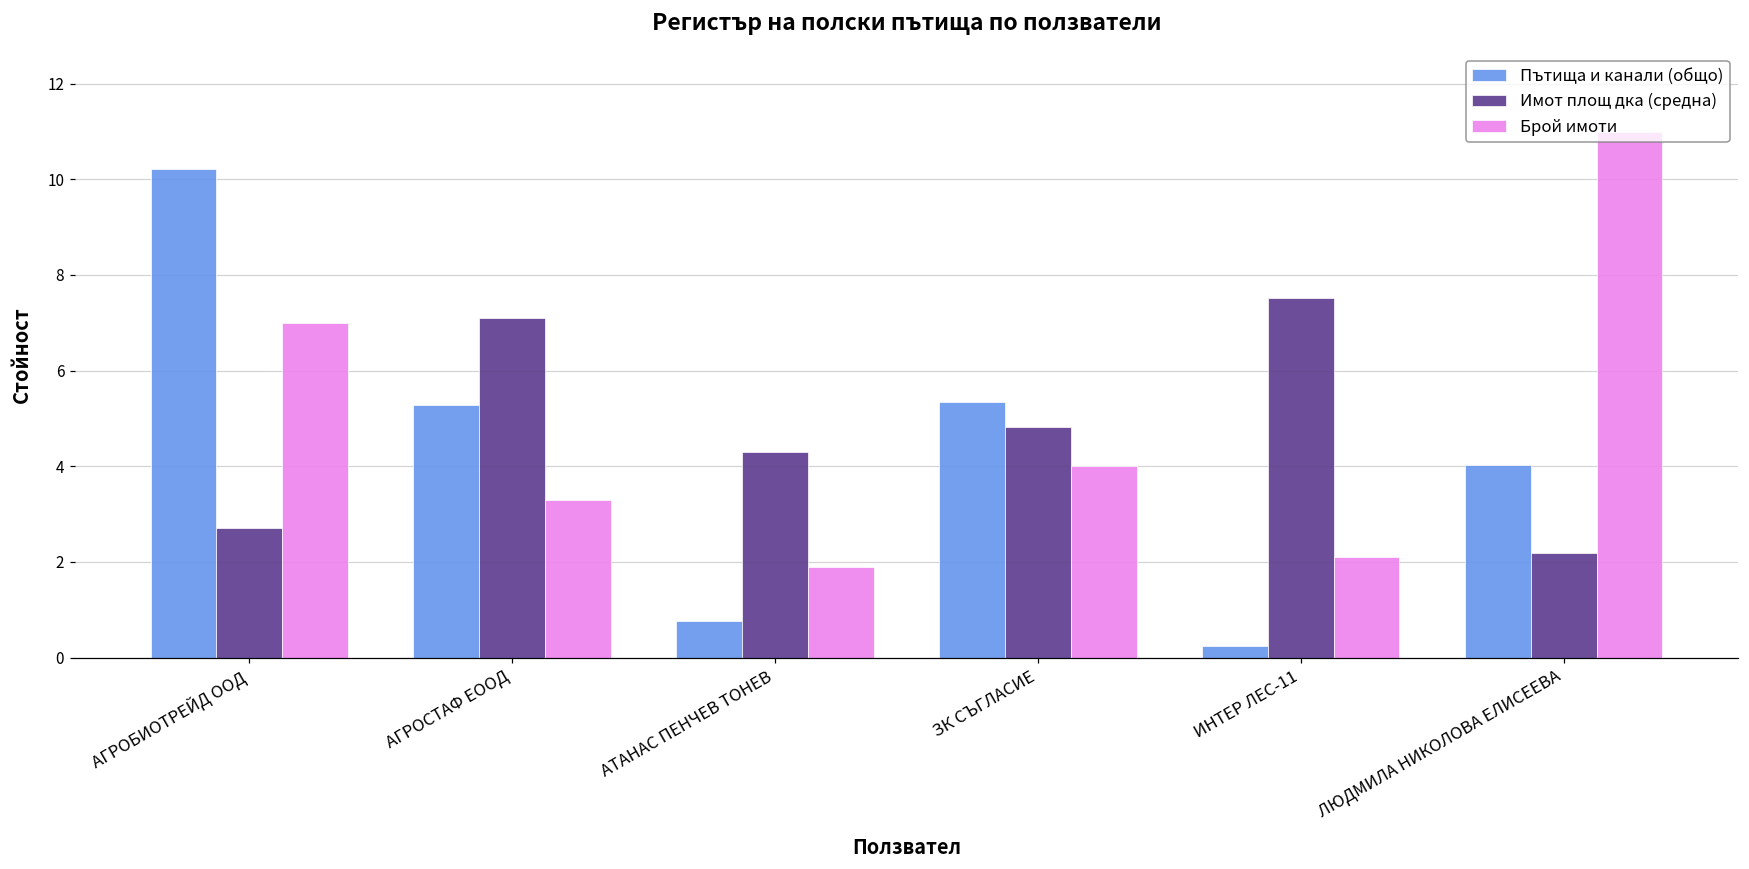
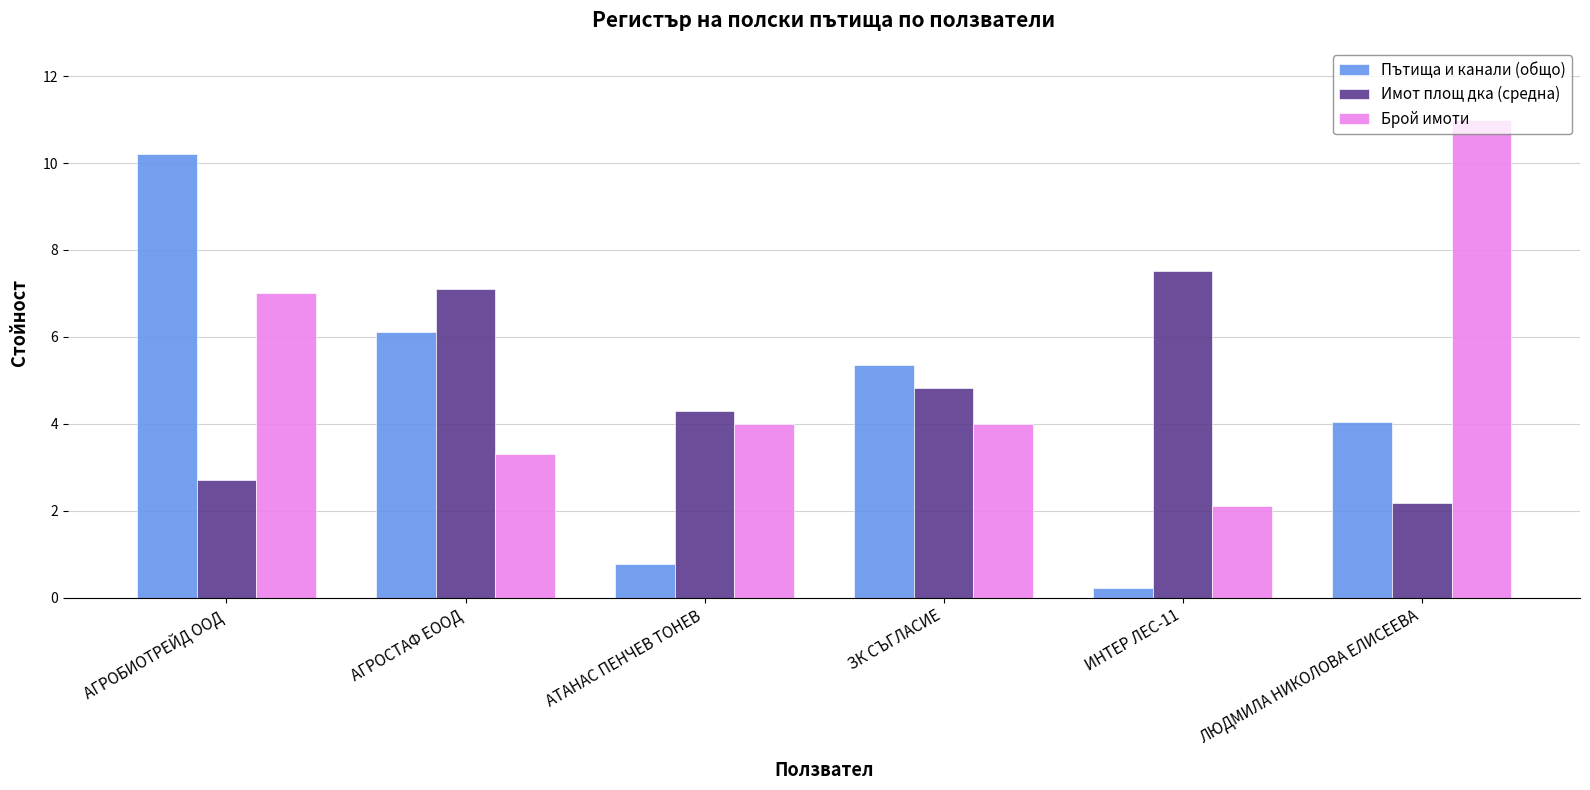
  {
    "Пътища и канали (общо)": {
      "АГРОБИОТРЕЙД ООД": 10.2,
-     "АГРОСТАФ ЕООД": 5.3,
+     "АГРОСТАФ ЕООД": 6.1,
      "АТАНАС ПЕНЧЕВ ТОНЕВ": 0.8,
      "ЗК СЪГЛАСИЕ": 5.3,
      "ИНТЕР ЛЕС-11": 0.2,
      "ЛЮДМИЛА НИКОЛОВА ЕЛИСЕЕВА": 4.0
    },
    "Имот площ дка (средна)": {
      "АГРОБИОТРЕЙД ООД": 2.7,
      "АГРОСТАФ ЕООД": 7.1,
      "АТАНАС ПЕНЧЕВ ТОНЕВ": 4.3,
      "ЗК СЪГЛАСИЕ": 4.8,
      "ИНТЕР ЛЕС-11": 7.5,
      "ЛЮДМИЛА НИКОЛОВА ЕЛИСЕЕВА": 2.2
    },
    "Брой имоти": {
      "АГРОБИОТРЕЙД ООД": 7.0,
      "АГРОСТАФ ЕООД": 3.3,
-     "АТАНАС ПЕНЧЕВ ТОНЕВ": 1.9,
+     "АТАНАС ПЕНЧЕВ ТОНЕВ": 4.0,
      "ЗК СЪГЛАСИЕ": 4.0,
      "ИНТЕР ЛЕС-11": 2.1
    }
  }
